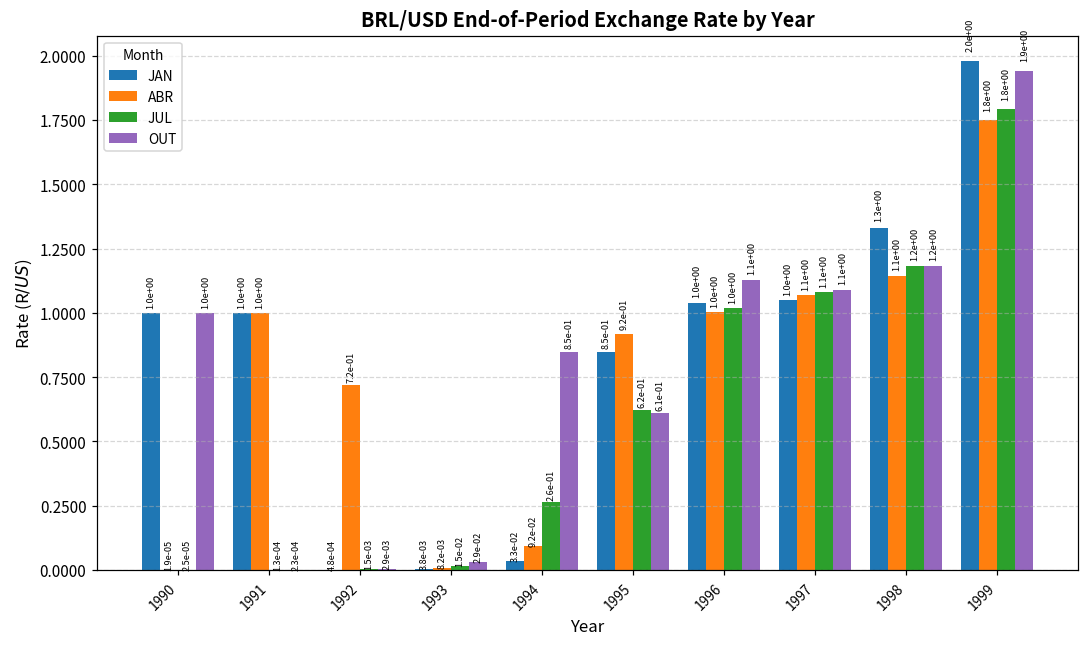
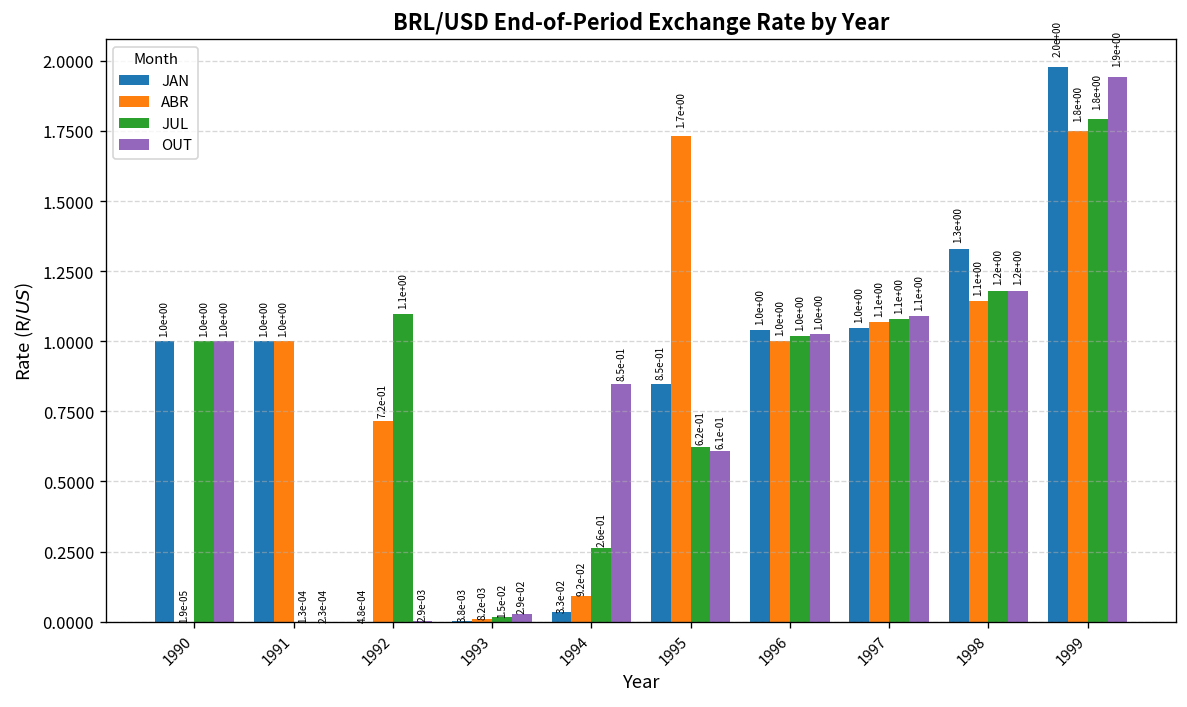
  {
    "JAN": {
      "1990": "1.0e+00",
      "1991": "1.0e+00",
      "1992": "4.8e-04",
      "1993": "3.8e-03",
      "1994": "3.3e-02",
      "1995": "8.5e-01",
      "1996": "1.0e+00",
      "1997": "1.0e+00",
      "1998": "1.3e+00",
      "1999": "2.0e+00"
    },
    "ABR": {
      "1990": "1.9e-05",
      "1991": "1.0e+00",
      "1992": "7.2e-01",
      "1993": "8.2e-03",
      "1994": "9.2e-02",
-     "1995": "9.2e-01",
+     "1995": "1.7e+00",
      "1996": "1.0e+00",
      "1997": "1.1e+00",
      "1998": "1.1e+00",
      "1999": "1.8e+00"
    },
    "JUL": {
-     "1990": "2.5e-05",
+     "1990": "1.0e+00",
      "1991": "1.3e-04",
-     "1992": "1.5e-03",
+     "1992": "1.1e+00",
      "1993": "1.5e-02",
      "1994": "2.6e-01",
      "1995": "6.2e-01",
      "1996": "1.0e+00",
      "1997": "1.1e+00",
      "1998": "1.2e+00",
      "1999": "1.8e+00"
    },
    "OUT": {
      "1990": "1.0e+00",
      "1991": "2.3e-04",
      "1992": "2.9e-03",
      "1993": "2.9e-02",
      "1994": "8.5e-01",
      "1995": "6.1e-01",
-     "1996": "1.1e+00",
+     "1996": "1.0e+00",
      "1997": "1.1e+00",
      "1998": "1.2e+00",
      "1999": "1.9e+00"
    }
  }
